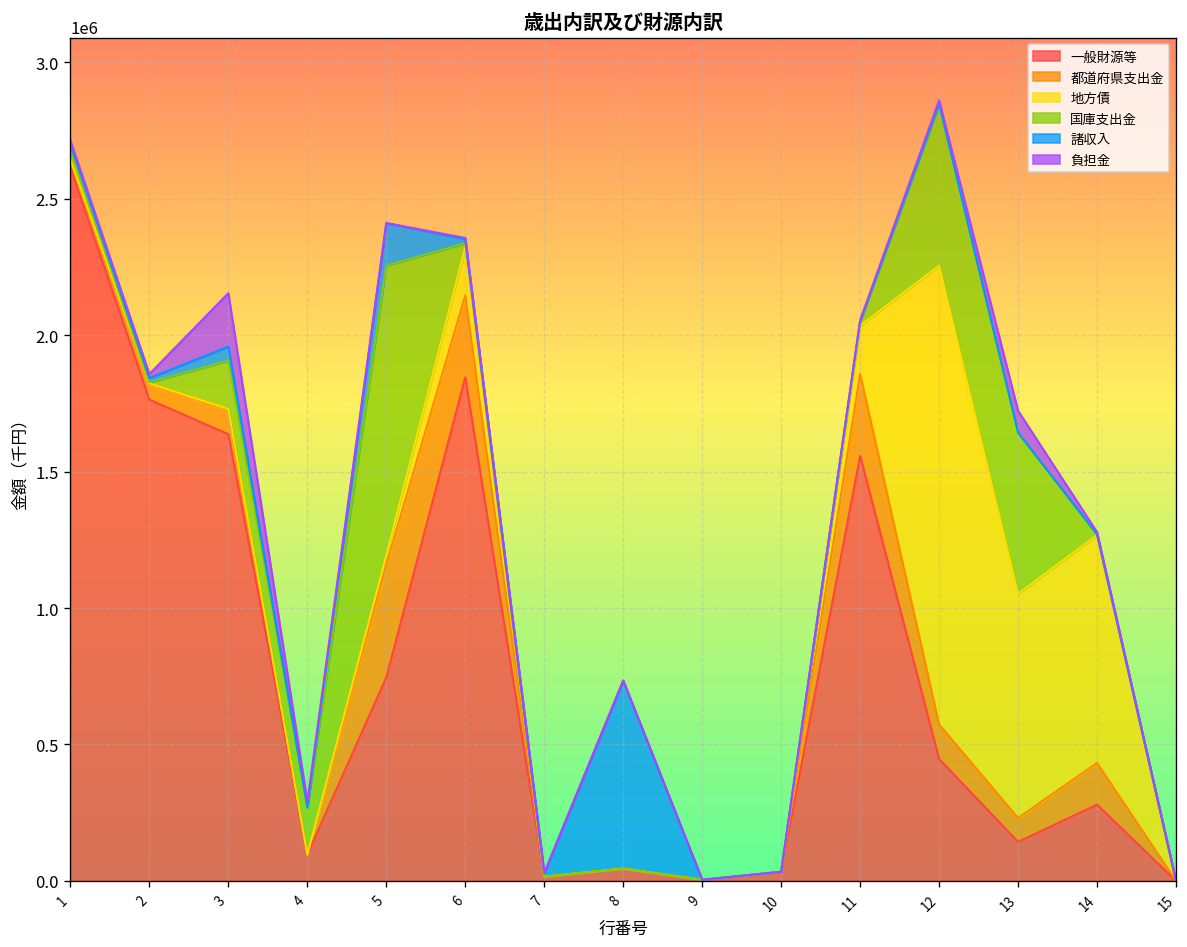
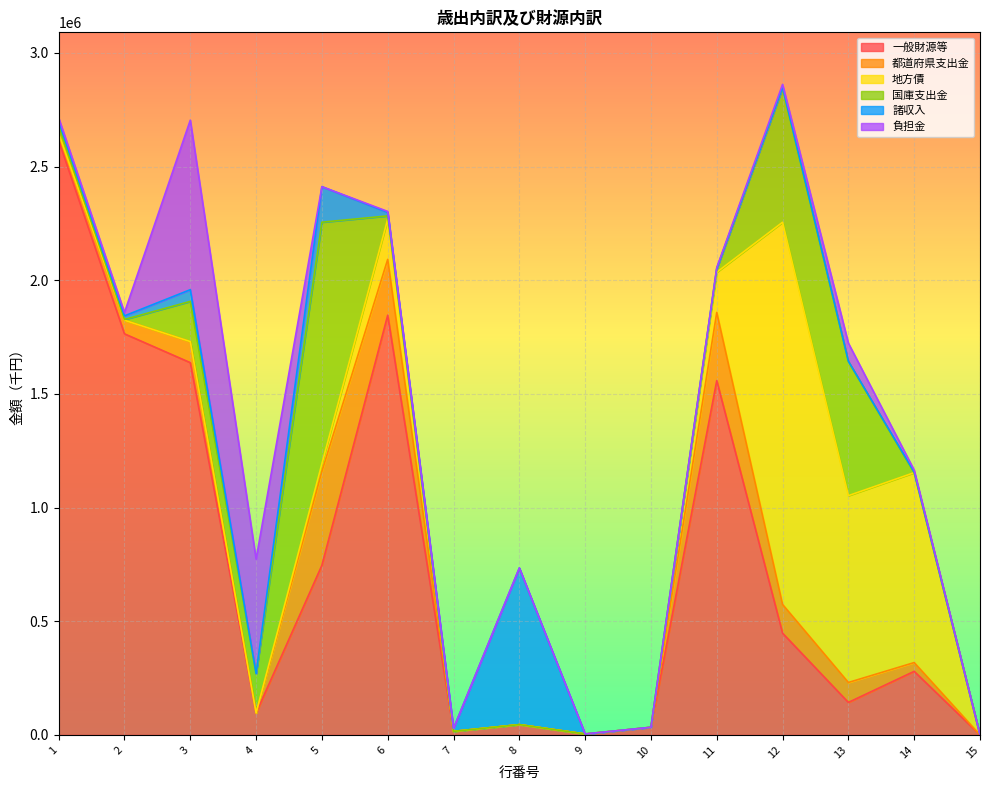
  {
    "一般財源等": {
      "1": 2610000,
      "2": 1760000,
      "3": 1640000,
      "5": 750000,
      "6": 1850000,
      "11": 1560000,
      "12": 450000,
      "13": 140000,
      "14": 280000
    },
    "都道府県支出金": {
      "5": 410000,
-     "6": 300000,
+     "6": 250000,
      "11": 300000,
      "12": 130000,
      "13": 90000,
-     "14": 150000
+     "14": 40000
    },
    "地方債": {
      "5": 30000,
      "6": 180000,
      "11": 180000,
      "12": 1680000,
      "13": 820000
    },
    "国庫支出金": {
      "1": 40000,
      "3": 180000,
      "5": 1060000,
      "6": 10000
    },
    "諸収入": {
      "1": 20000,
      "2": 20000,
      "3": 50000
    },
    "負担金": {
      "1": 10000,
      "2": 10000,
-     "3": 200000,
-     "4": 20000,
+     "3": 750000,
+     "4": 500000,
      "12": 10000,
      "13": 80000
    }
  }
